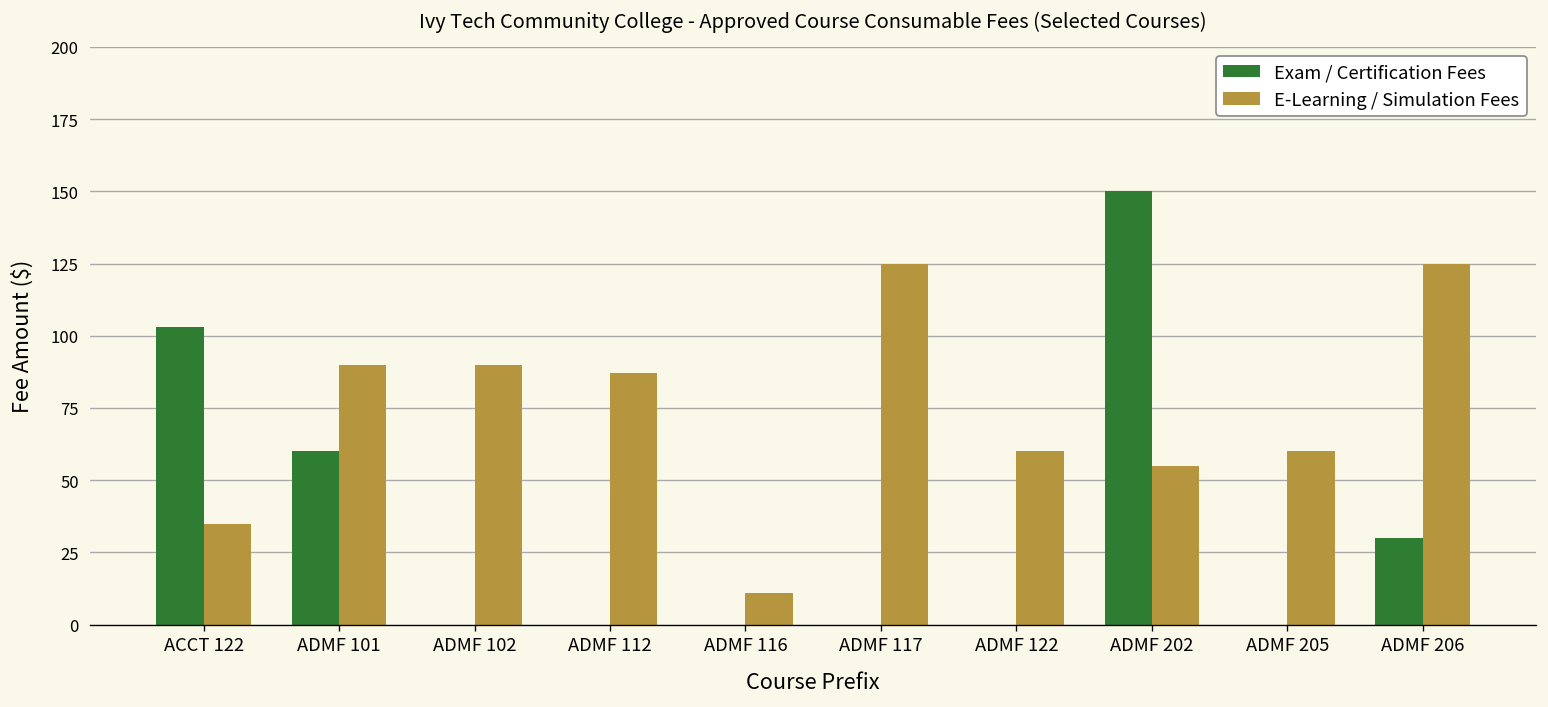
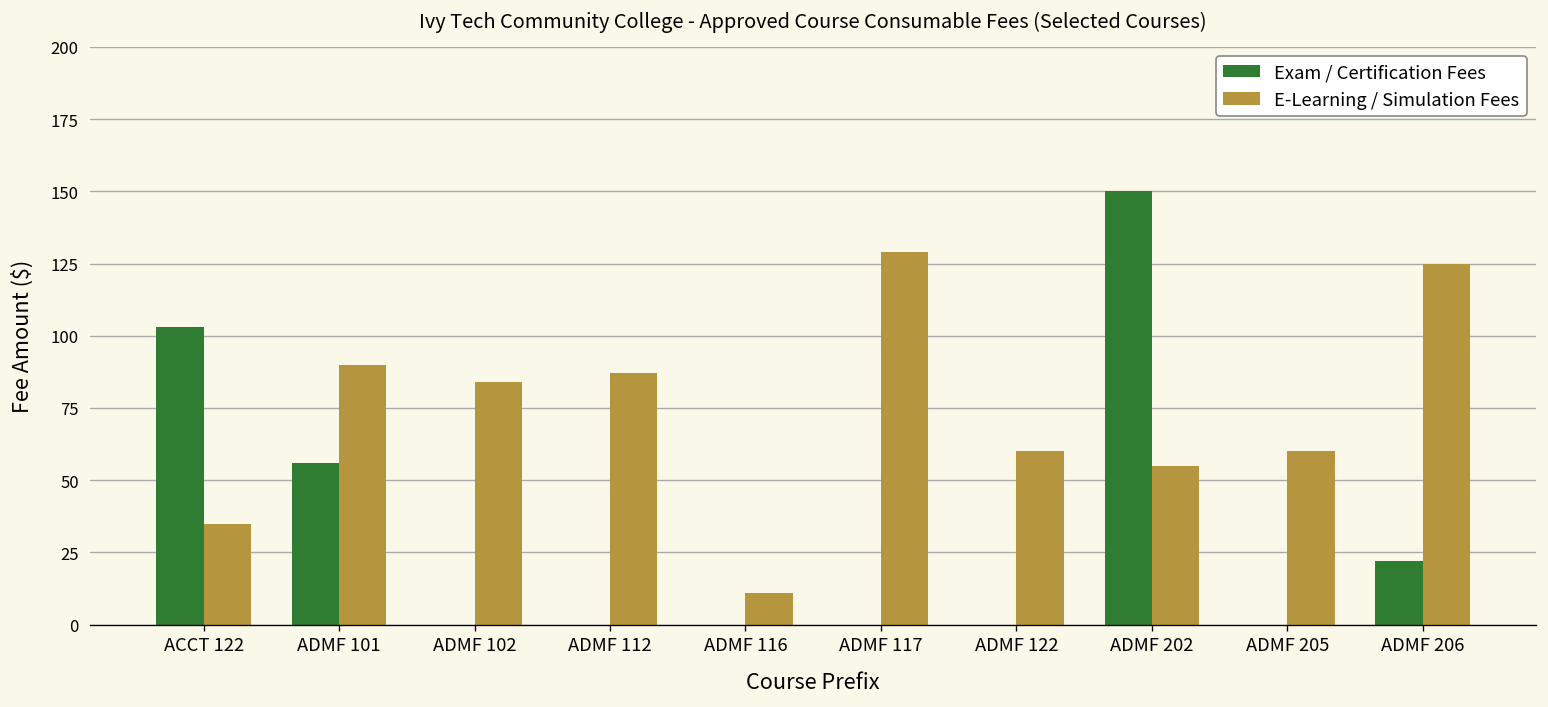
  {
    "Exam / Certification Fees": {
      "ACCT 122": 103,
-     "ADMF 101": 60,
+     "ADMF 101": 56,
      "ADMF 102": 0,
      "ADMF 112": 0,
      "ADMF 116": 0,
      "ADMF 117": 0,
      "ADMF 122": 0,
      "ADMF 202": 150,
      "ADMF 205": 0,
-     "ADMF 206": 30
+     "ADMF 206": 22
    },
    "E-Learning / Simulation Fees": {
      "ACCT 122": 35,
      "ADMF 101": 90,
-     "ADMF 102": 90,
+     "ADMF 102": 84,
      "ADMF 112": 87,
      "ADMF 116": 11,
-     "ADMF 117": 125,
+     "ADMF 117": 129,
      "ADMF 122": 60,
      "ADMF 202": 55,
      "ADMF 205": 60,
      "ADMF 206": 125
    }
  }
